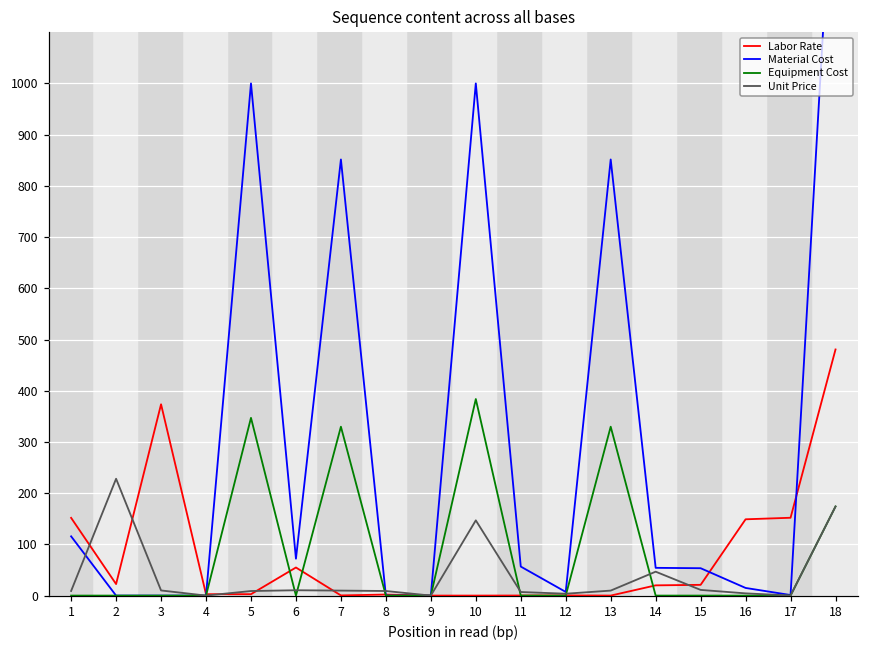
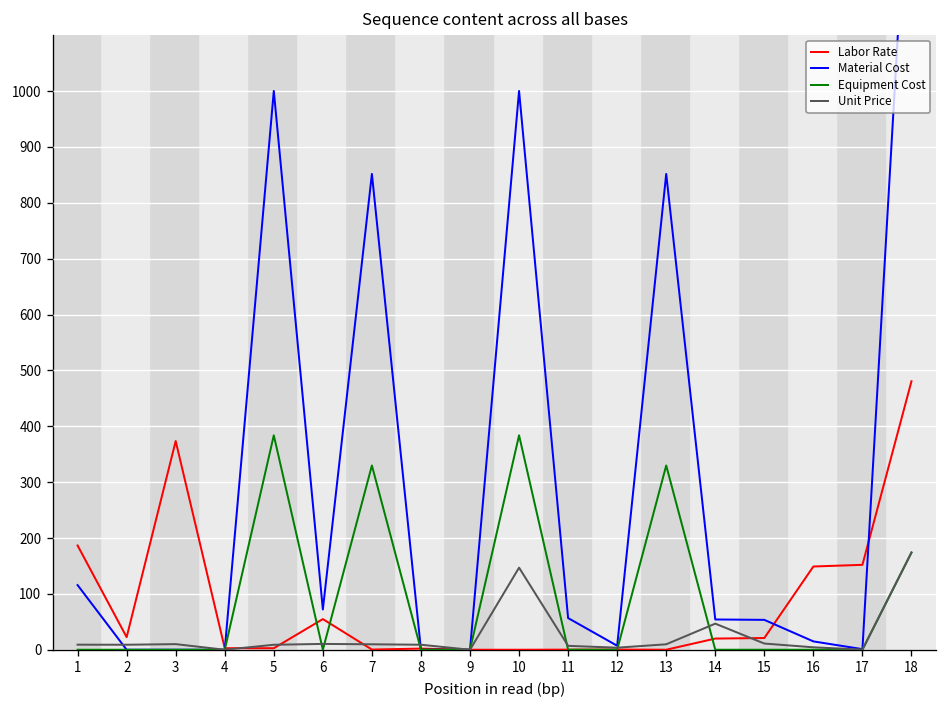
  {
    "Labor Rate": {
-     "1": 150,
+     "1": 190,
      "2": 20,
      "3": 370,
      "5": 0,
      "6": 50,
      "7": 0,
      "10": 0,
      "13": 0,
      "14": 20,
      "15": 20,
      "16": 150,
      "17": 150,
      "18": 480
    },
    "Material Cost": {
      "1": 120,
      "5": 1000,
      "6": 70,
      "7": 850,
      "10": 1000,
      "11": 60,
      "13": 850,
      "14": 50,
      "15": 50,
      "16": 10
    },
    "Equipment Cost": {
      "1": 0,
-     "5": 350,
+     "5": 380,
      "6": 0,
      "7": 330,
      "10": 380,
      "13": 330,
      "14": 0,
      "15": 0
    },
    "Unit Price": {
      "1": 10,
-     "2": 230,
+     "2": 10,
      "3": 10,
      "5": 10,
      "6": 10,
      "7": 10,
      "8": 10,
      "10": 150,
      "11": 10,
      "13": 10,
      "14": 50,
      "15": 10
    }
  }
